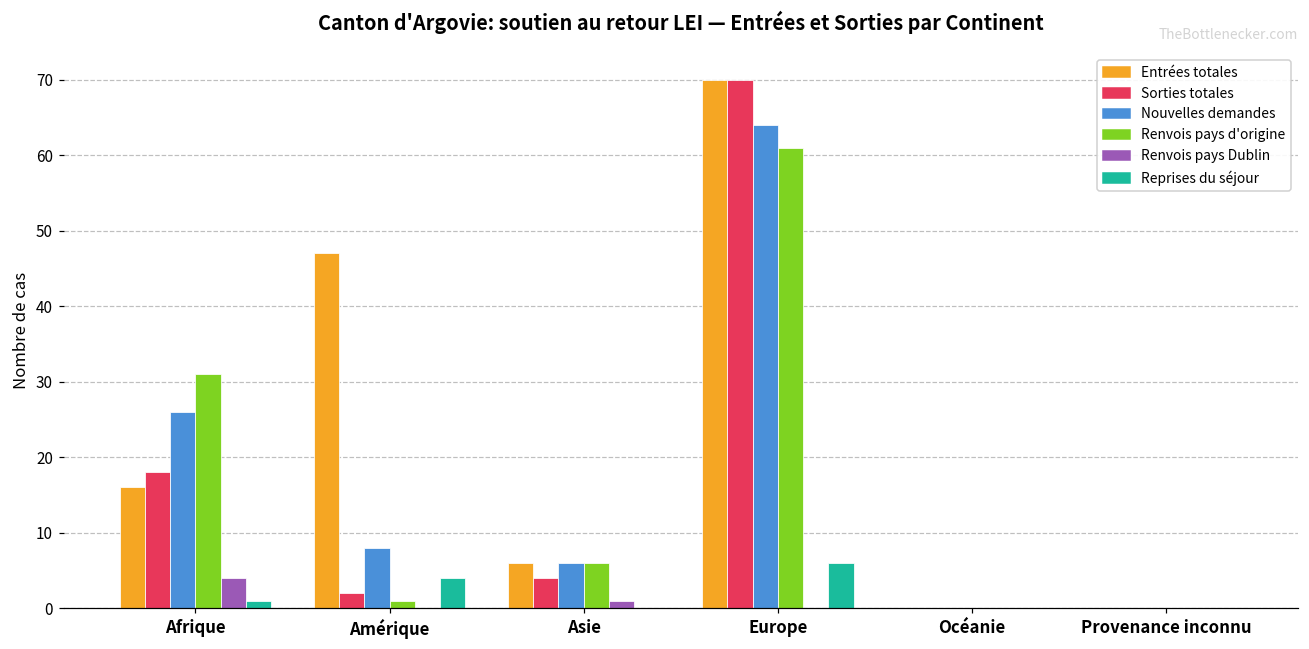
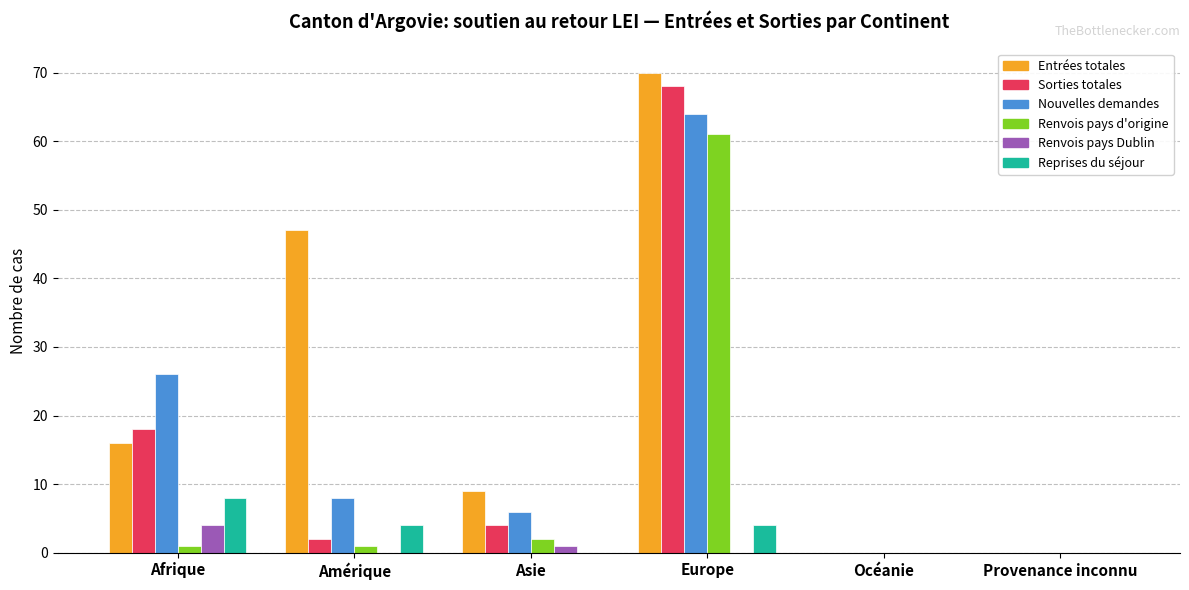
  {
    "Entrées totales": {
      "Afrique": 16,
      "Amérique": 47,
-     "Asie": 6,
+     "Asie": 9,
      "Europe": 70,
      "Océanie": 0,
      "Provenance inconnu": 0
    },
    "Sorties totales": {
      "Afrique": 18,
      "Amérique": 2,
      "Asie": 4,
-     "Europe": 70,
+     "Europe": 68,
      "Océanie": 0,
      "Provenance inconnu": 0
    },
    "Nouvelles demandes": {
      "Afrique": 26,
      "Amérique": 8,
      "Asie": 6,
      "Europe": 64,
      "Océanie": 0,
      "Provenance inconnu": 0
    },
    "Renvois pays d'origine": {
-     "Afrique": 31,
+     "Afrique": 1,
      "Amérique": 1,
-     "Asie": 6,
+     "Asie": 2,
      "Europe": 61,
      "Océanie": 0,
      "Provenance inconnu": 0
    },
    "Renvois pays Dublin": {
      "Afrique": 4,
      "Amérique": 0,
      "Asie": 1,
      "Europe": 0,
      "Océanie": 0,
      "Provenance inconnu": 0
    },
    "Reprises du séjour": {
-     "Afrique": 1,
+     "Afrique": 8,
      "Amérique": 4,
      "Asie": 0,
-     "Europe": 6,
+     "Europe": 4,
      "Océanie": 0,
      "Provenance inconnu": 0
    }
  }
